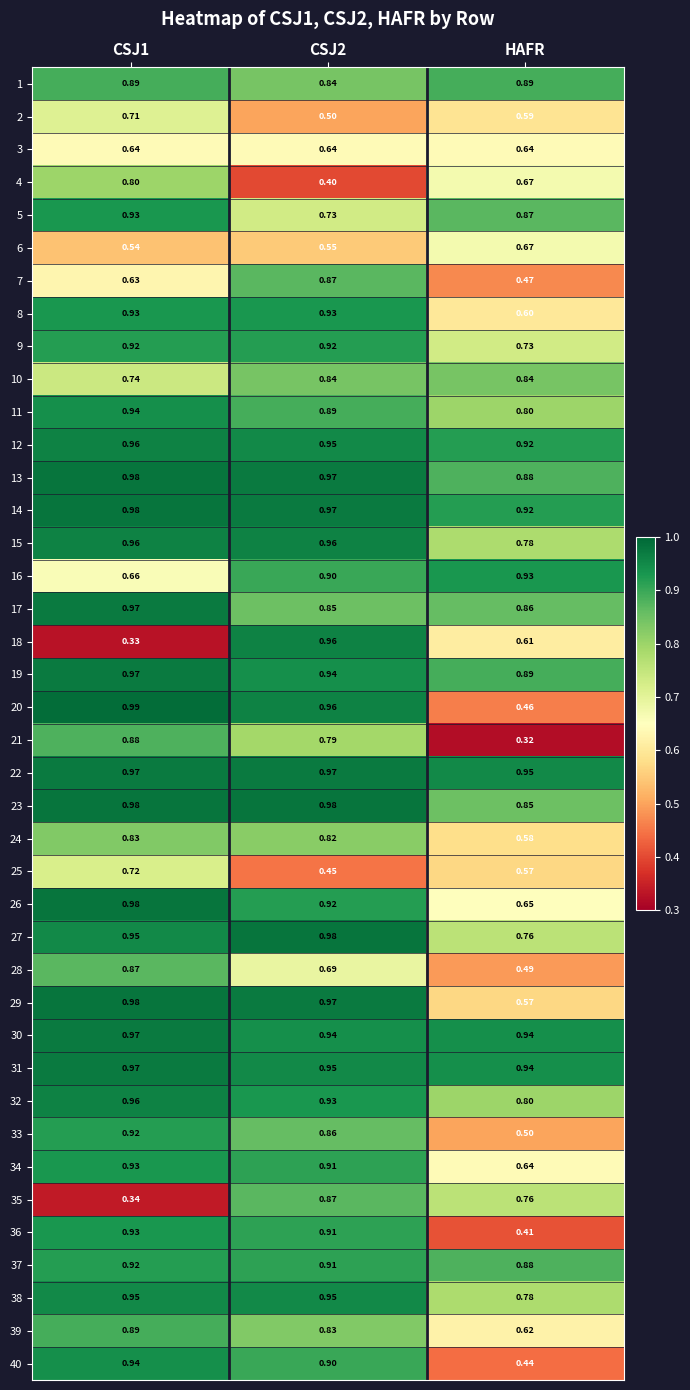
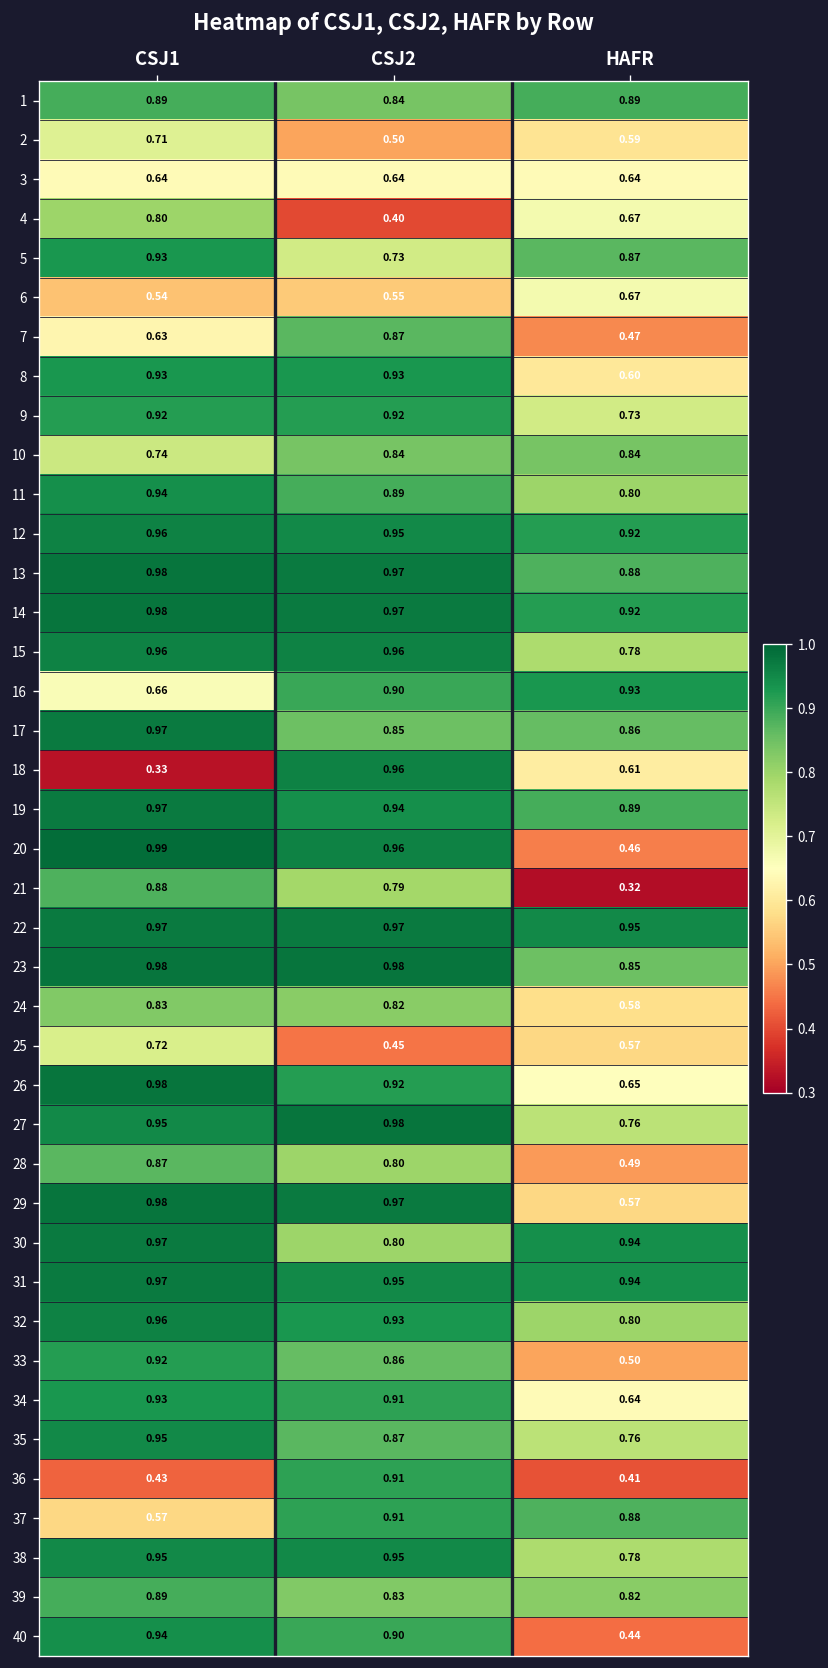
  {
    "1": {
      "CSJ1": 0.89,
      "CSJ2": 0.84,
      "HAFR": 0.89
    },
    "2": {
      "CSJ1": 0.71,
      "CSJ2": 0.50,
      "HAFR": 0.59
    },
    "3": {
      "CSJ1": 0.64,
      "CSJ2": 0.64,
      "HAFR": 0.64
    },
    "4": {
      "CSJ1": 0.80,
      "CSJ2": 0.40,
      "HAFR": 0.67
    },
    "5": {
      "CSJ1": 0.93,
      "CSJ2": 0.73,
      "HAFR": 0.87
    },
    "6": {
      "CSJ1": 0.54,
      "CSJ2": 0.55,
      "HAFR": 0.67
    },
    "7": {
      "CSJ1": 0.63,
      "CSJ2": 0.87,
      "HAFR": 0.47
    },
    "8": {
      "CSJ1": 0.93,
      "CSJ2": 0.93,
      "HAFR": 0.60
    },
    "9": {
      "CSJ1": 0.92,
      "CSJ2": 0.92,
      "HAFR": 0.73
    },
    "10": {
      "CSJ1": 0.74,
      "CSJ2": 0.84,
      "HAFR": 0.84
    },
    "11": {
      "CSJ1": 0.94,
      "CSJ2": 0.89,
      "HAFR": 0.80
    },
    "12": {
      "CSJ1": 0.96,
      "CSJ2": 0.95,
      "HAFR": 0.92
    },
    "13": {
      "CSJ1": 0.98,
      "CSJ2": 0.97,
      "HAFR": 0.88
    },
    "14": {
      "CSJ1": 0.98,
      "CSJ2": 0.97,
      "HAFR": 0.92
    },
    "15": {
      "CSJ1": 0.96,
      "CSJ2": 0.96,
      "HAFR": 0.78
    },
    "16": {
      "CSJ1": 0.66,
      "CSJ2": 0.90,
      "HAFR": 0.93
    },
    "17": {
      "CSJ1": 0.97,
      "CSJ2": 0.85,
      "HAFR": 0.86
    },
    "18": {
      "CSJ1": 0.33,
      "CSJ2": 0.96,
      "HAFR": 0.61
    },
    "19": {
      "CSJ1": 0.97,
      "CSJ2": 0.94,
      "HAFR": 0.89
    },
    "20": {
      "CSJ1": 0.99,
      "CSJ2": 0.96,
      "HAFR": 0.46
    },
    "21": {
      "CSJ1": 0.88,
      "CSJ2": 0.79,
      "HAFR": 0.32
    },
    "22": {
      "CSJ1": 0.97,
      "CSJ2": 0.97,
      "HAFR": 0.95
    },
    "23": {
      "CSJ1": 0.98,
      "CSJ2": 0.98,
      "HAFR": 0.85
    },
    "24": {
      "CSJ1": 0.83,
      "CSJ2": 0.82,
      "HAFR": 0.58
    },
    "25": {
      "CSJ1": 0.72,
      "CSJ2": 0.45,
      "HAFR": 0.57
    },
    "26": {
      "CSJ1": 0.98,
      "CSJ2": 0.92,
      "HAFR": 0.65
    },
    "27": {
      "CSJ1": 0.95,
      "CSJ2": 0.98,
      "HAFR": 0.76
    },
    "28": {
      "CSJ1": 0.87,
-     "CSJ2": 0.69,
+     "CSJ2": 0.80,
      "HAFR": 0.49
    },
    "29": {
      "CSJ1": 0.98,
      "CSJ2": 0.97,
      "HAFR": 0.57
    },
    "30": {
      "CSJ1": 0.97,
-     "CSJ2": 0.94,
+     "CSJ2": 0.80,
      "HAFR": 0.94
    },
    "31": {
      "CSJ1": 0.97,
      "CSJ2": 0.95,
      "HAFR": 0.94
    },
    "32": {
      "CSJ1": 0.96,
      "CSJ2": 0.93,
      "HAFR": 0.80
    },
    "33": {
      "CSJ1": 0.92,
      "CSJ2": 0.86,
      "HAFR": 0.50
    },
    "34": {
      "CSJ1": 0.93,
      "CSJ2": 0.91,
      "HAFR": 0.64
    },
    "35": {
-     "CSJ1": 0.34,
+     "CSJ1": 0.95,
      "CSJ2": 0.87,
      "HAFR": 0.76
    },
    "36": {
-     "CSJ1": 0.93,
+     "CSJ1": 0.43,
      "CSJ2": 0.91,
      "HAFR": 0.41
    },
    "37": {
-     "CSJ1": 0.92,
+     "CSJ1": 0.57,
      "CSJ2": 0.91,
      "HAFR": 0.88
    },
    "38": {
      "CSJ1": 0.95,
      "CSJ2": 0.95,
      "HAFR": 0.78
    },
    "39": {
      "CSJ1": 0.89,
      "CSJ2": 0.83,
-     "HAFR": 0.62
+     "HAFR": 0.82
    },
    "40": {
      "CSJ1": 0.94,
      "CSJ2": 0.90,
      "HAFR": 0.44
    }
  }
